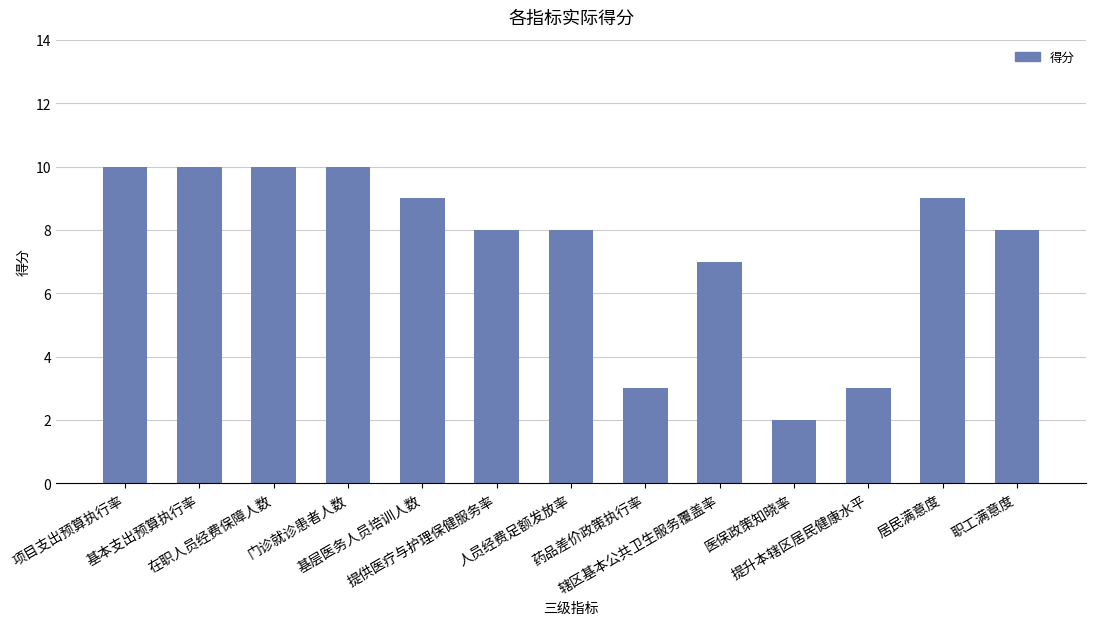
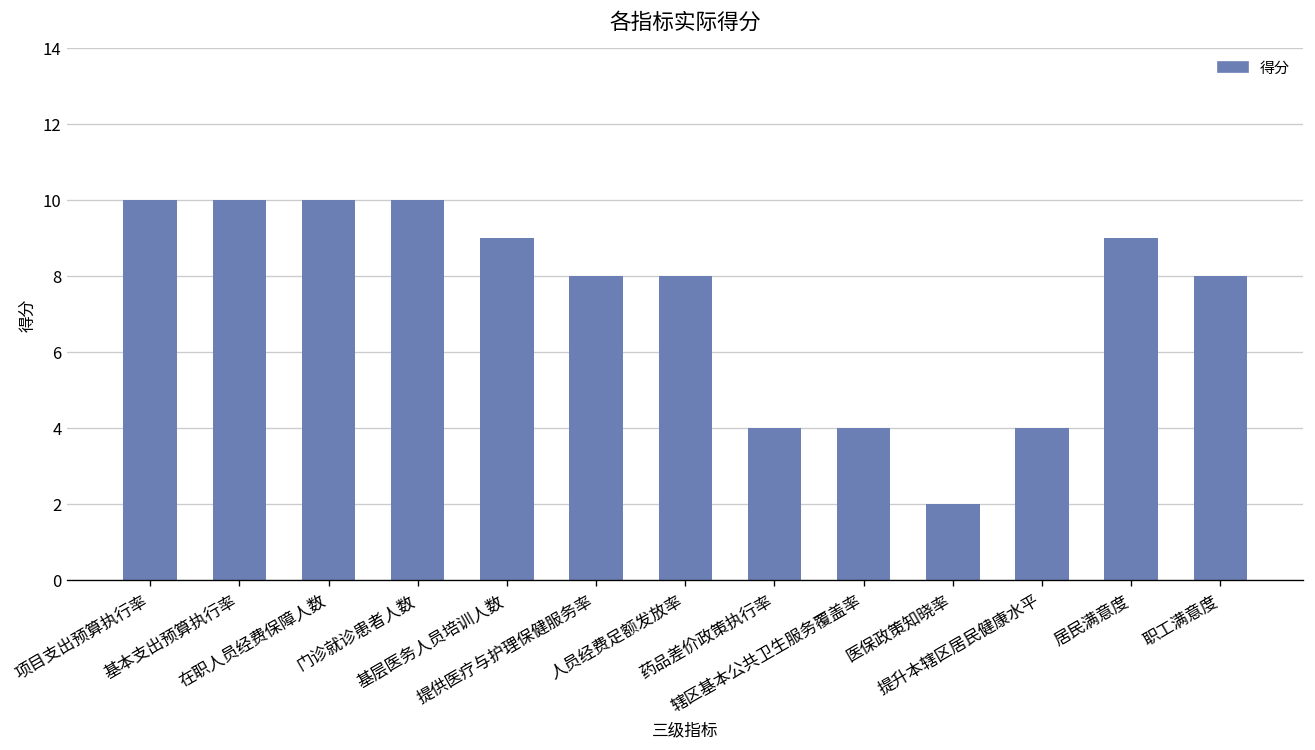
  {
    "项目支出预算执行率": 10,
    "基本支出预算执行率": 10,
    "在职人员经费保障人数": 10,
    "门诊就诊患者人数": 10,
    "基层医务人员培训人数": 9,
    "提供医疗与护理保健服务率": 8,
    "人员经费足额发放率": 8,
-   "药品差价政策执行率": 3,
-   "辖区基本公共卫生服务覆盖率": 7,
+   "药品差价政策执行率": 4,
+   "辖区基本公共卫生服务覆盖率": 4,
    "医保政策知晓率": 2,
-   "提升本辖区居民健康水平": 3,
+   "提升本辖区居民健康水平": 4,
    "居民满意度": 9,
    "职工满意度": 8
  }
